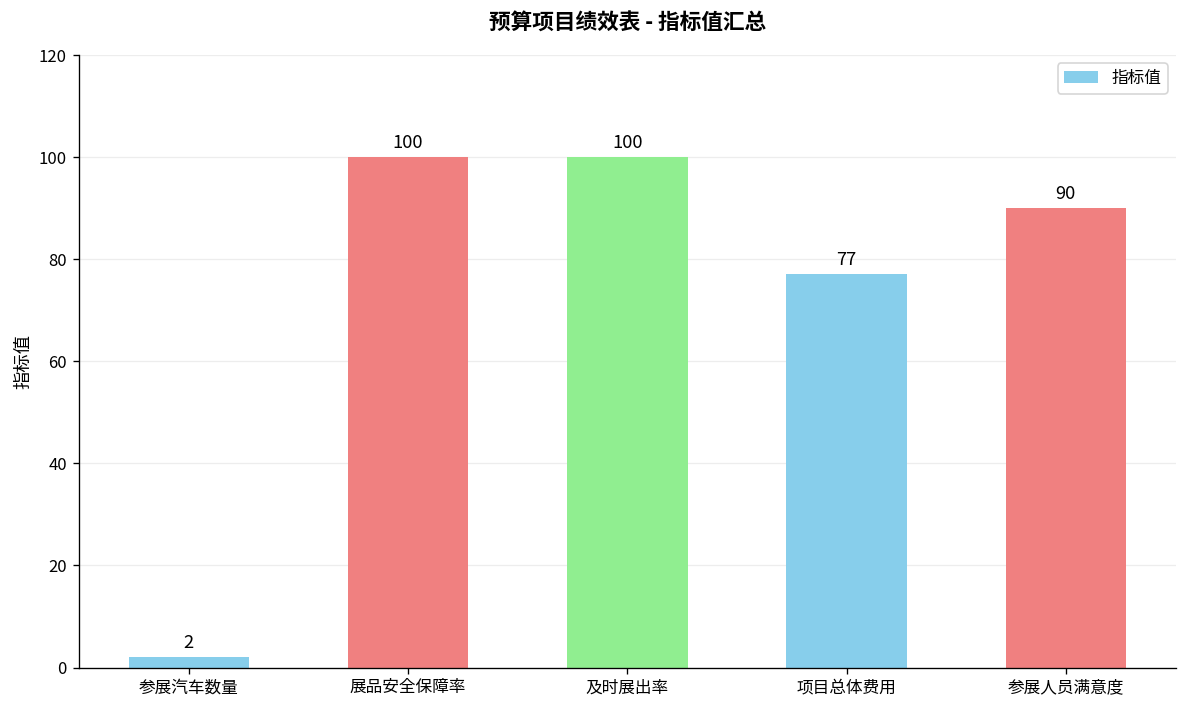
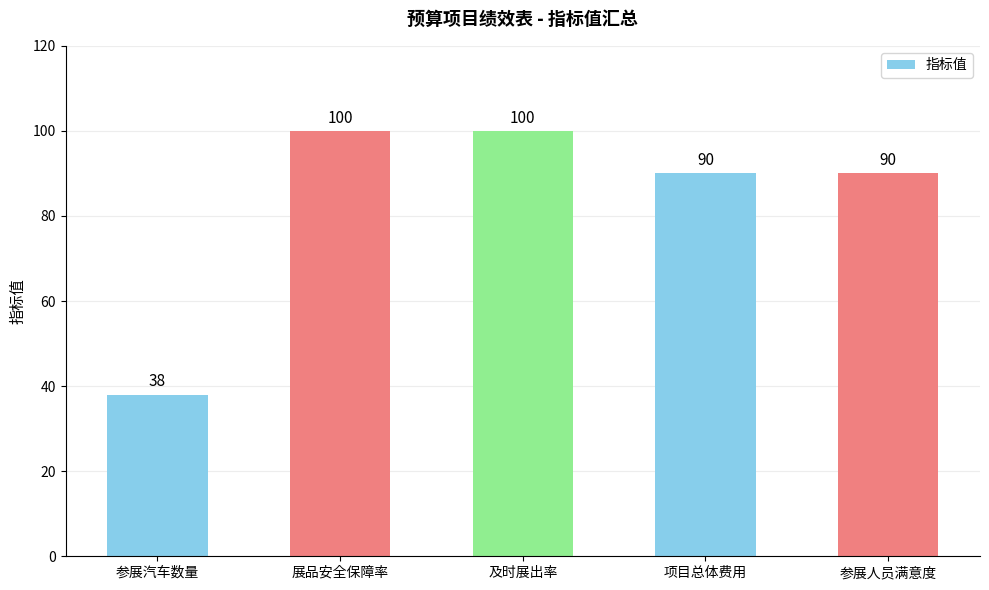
  {
-   "参展汽车数量": 2,
+   "参展汽车数量": 38,
    "展品安全保障率": 100,
    "及时展出率": 100,
-   "项目总体费用": 77,
+   "项目总体费用": 90,
    "参展人员满意度": 90
  }
